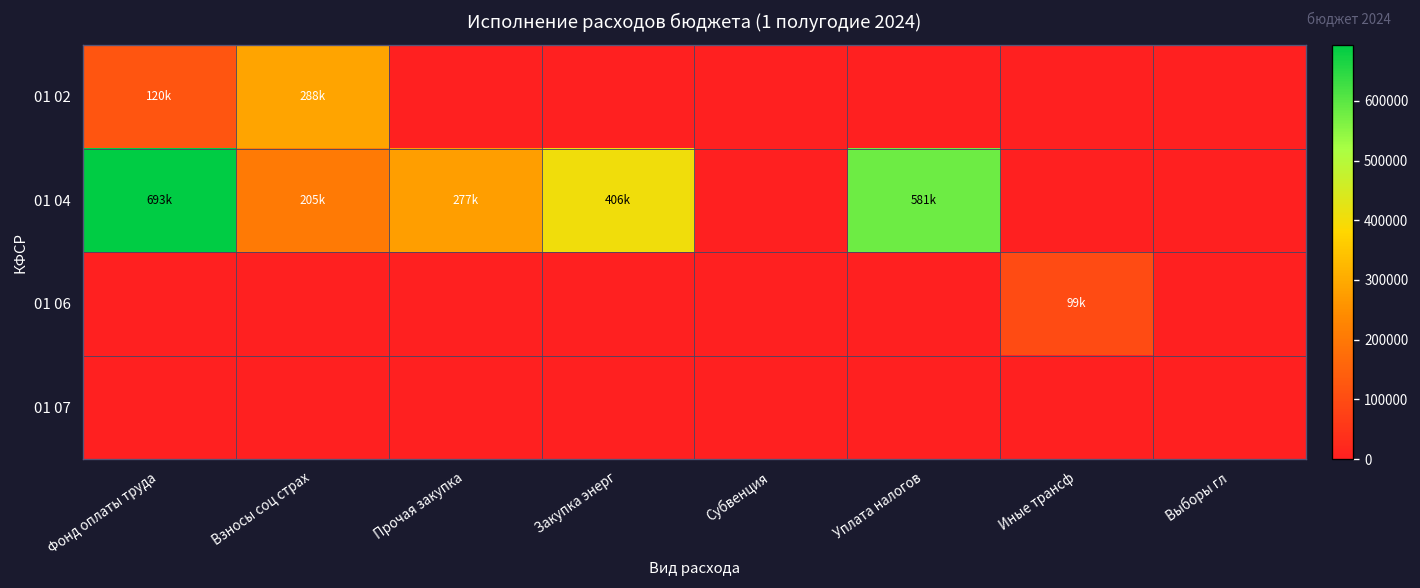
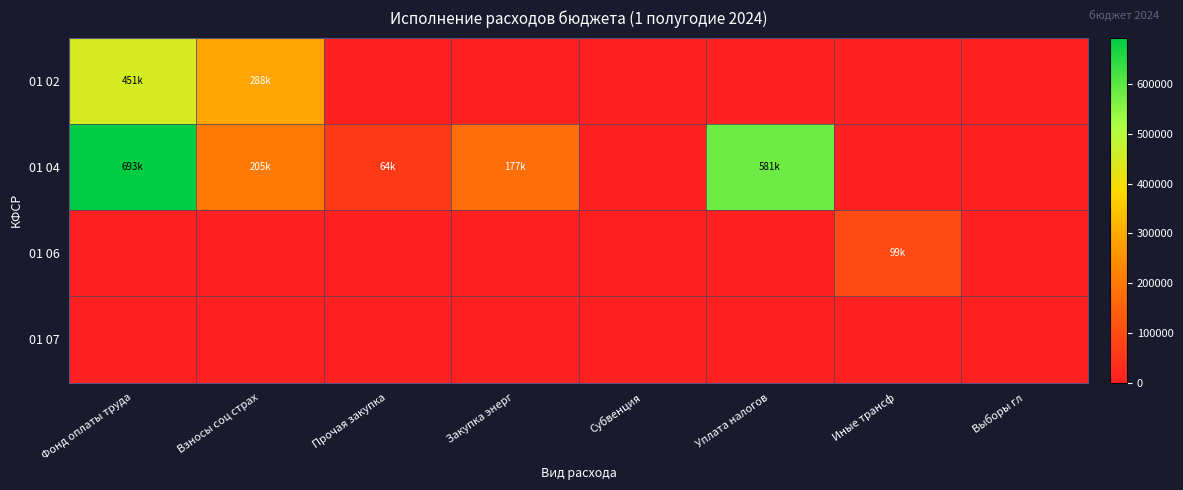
  {
    "01 02": {
-     "Фонд оплаты труда": "120k",
+     "Фонд оплаты труда": "451k",
      "Взносы соц страх": "288k"
    },
    "01 04": {
      "Фонд оплаты труда": "693k",
      "Взносы соц страх": "205k",
-     "Прочая закупка": "277k",
-     "Закупка энерг": "406k",
+     "Прочая закупка": "64k",
+     "Закупка энерг": "177k",
      "Уплата налогов": "581k"
    },
    "01 06": {
      "Иные трансф": "99k"
    }
  }
